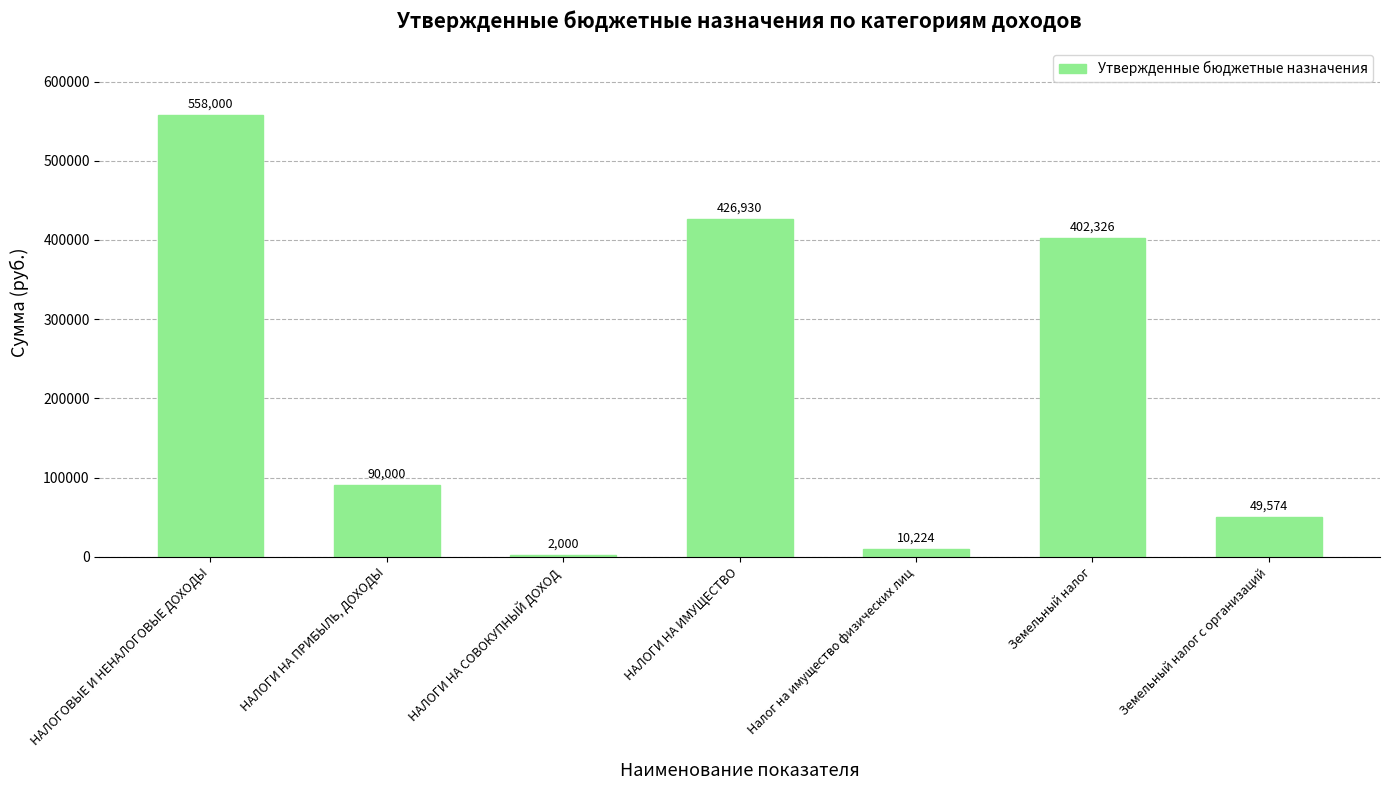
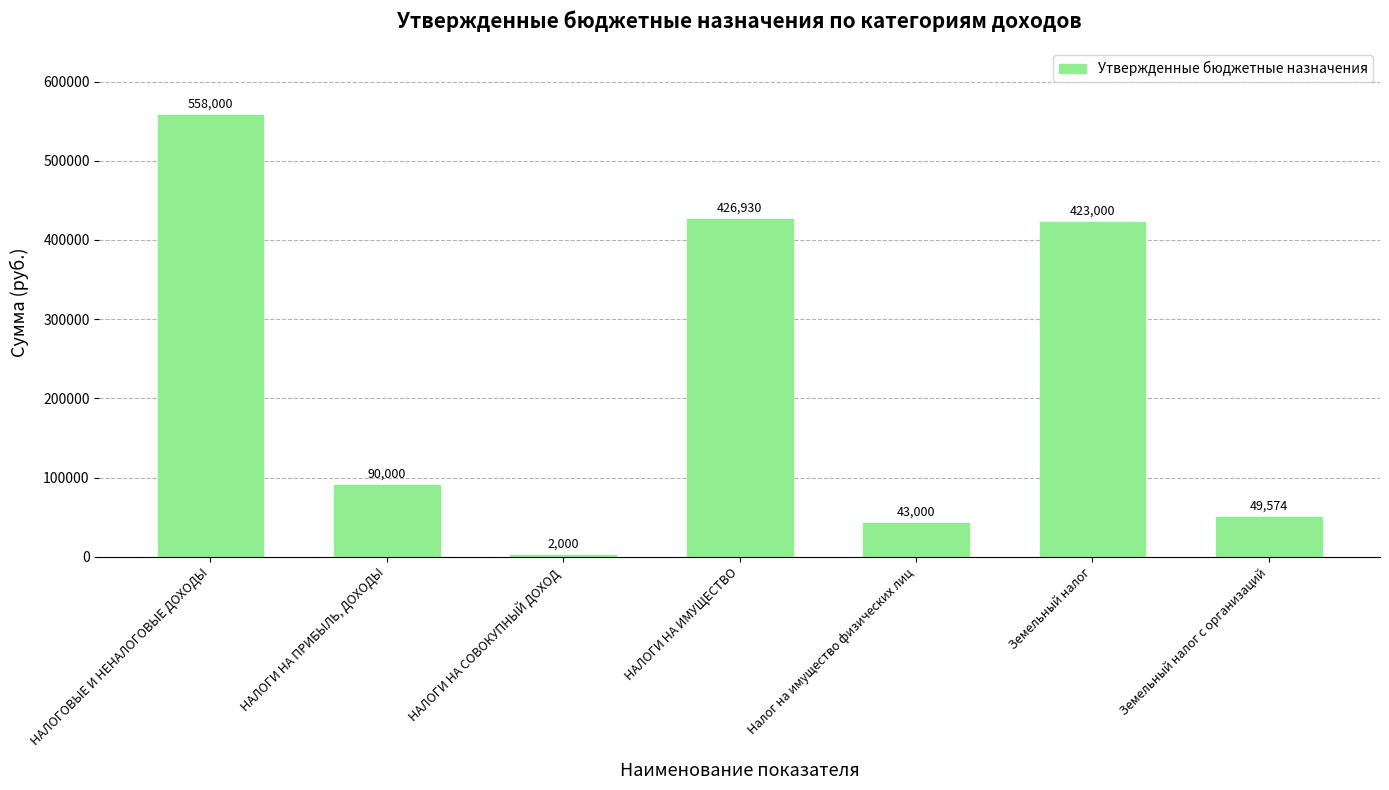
  {
    "НАЛОГОВЫЕ И НЕНАЛОГОВЫЕ ДОХОДЫ": "558,000",
    "НАЛОГИ НА ПРИБЫЛЬ, ДОХОДЫ": "90,000",
    "НАЛОГИ НА СОВОКУПНЫЙ ДОХОД": "2,000",
    "НАЛОГИ НА ИМУЩЕСТВО": "426,930",
-   "Налог на имущество физических лиц": "10,224",
-   "Земельный налог": "402,326",
+   "Налог на имущество физических лиц": "43,000",
+   "Земельный налог": "423,000",
    "Земельный налог с организаций": "49,574"
  }
